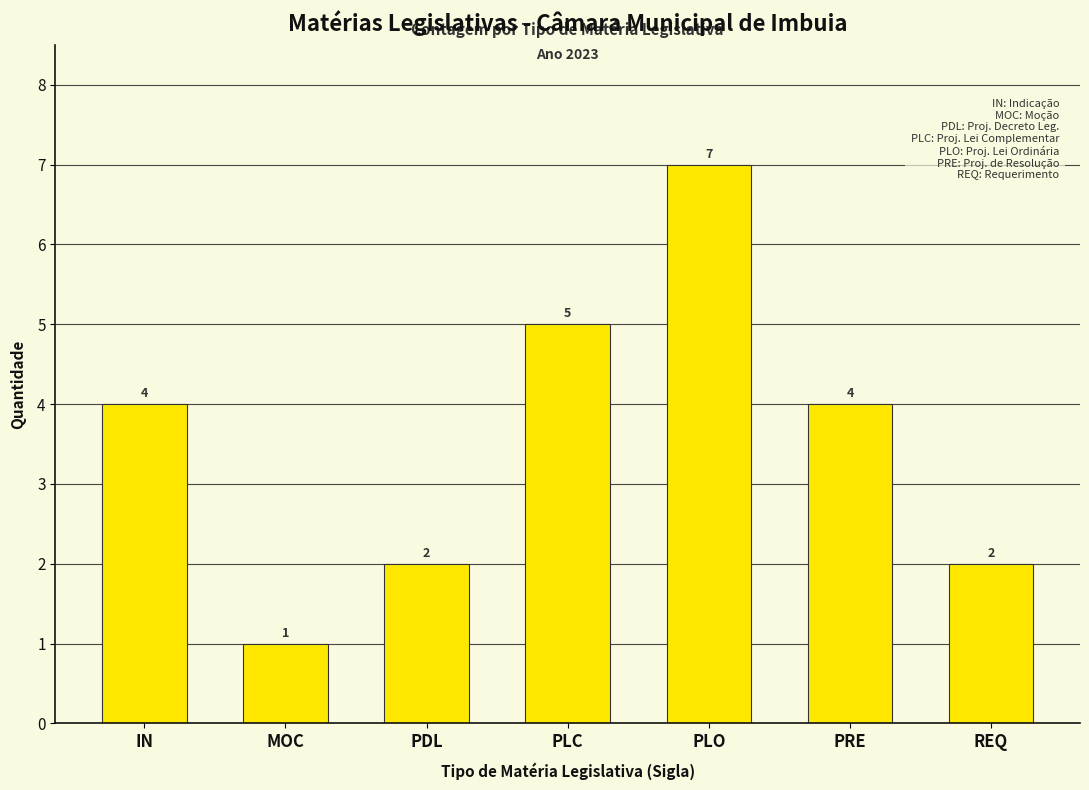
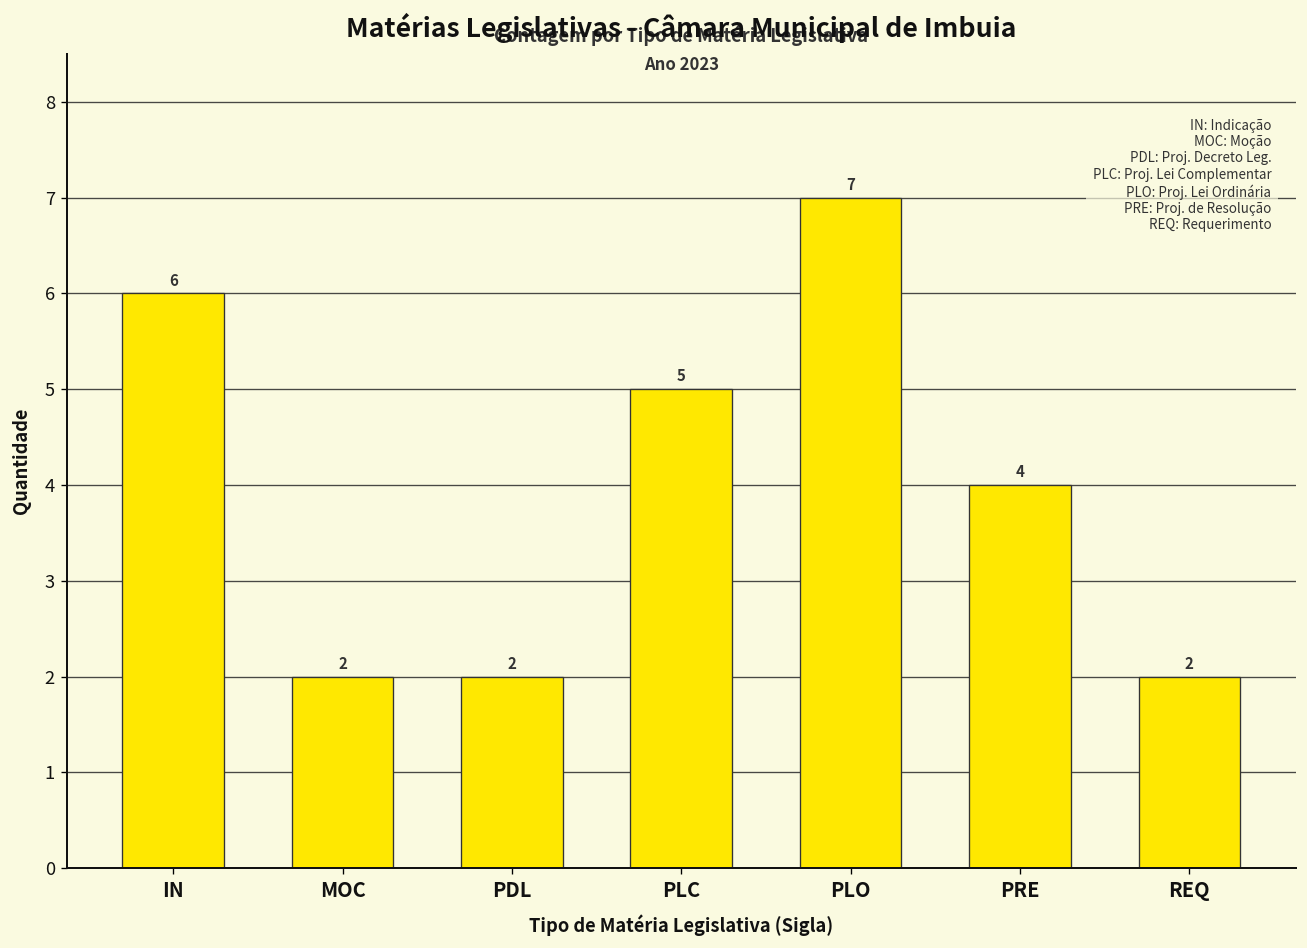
  {
-   "IN": 4,
-   "MOC": 1,
+   "IN": 6,
+   "MOC": 2,
    "PDL": 2,
    "PLC": 5,
    "PLO": 7,
    "PRE": 4,
    "REQ": 2
  }
